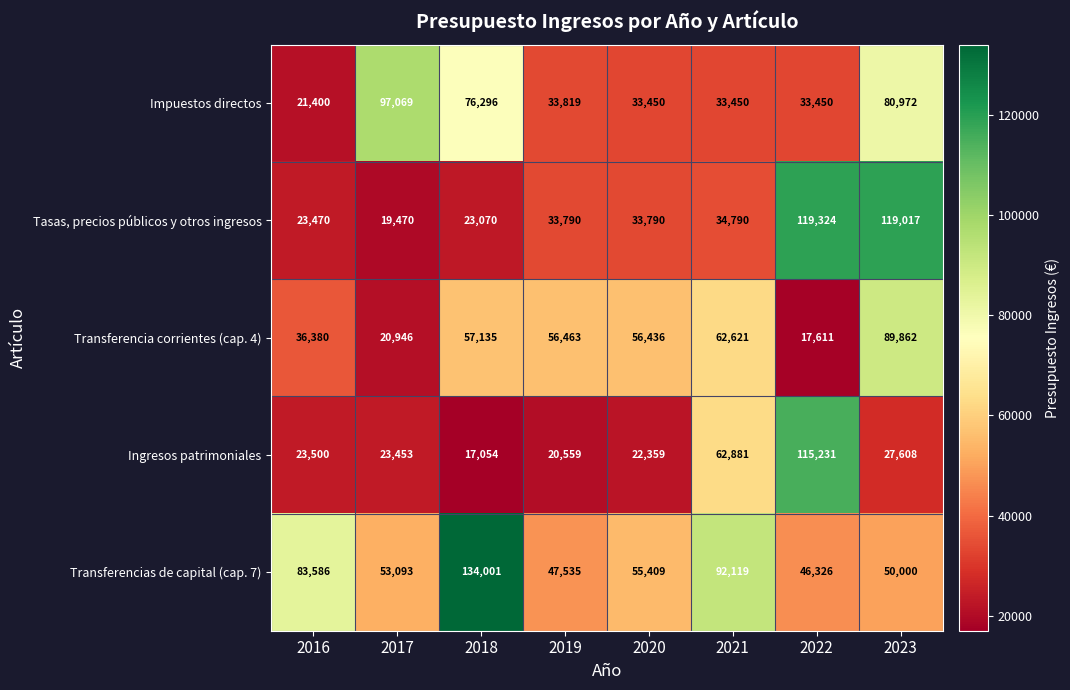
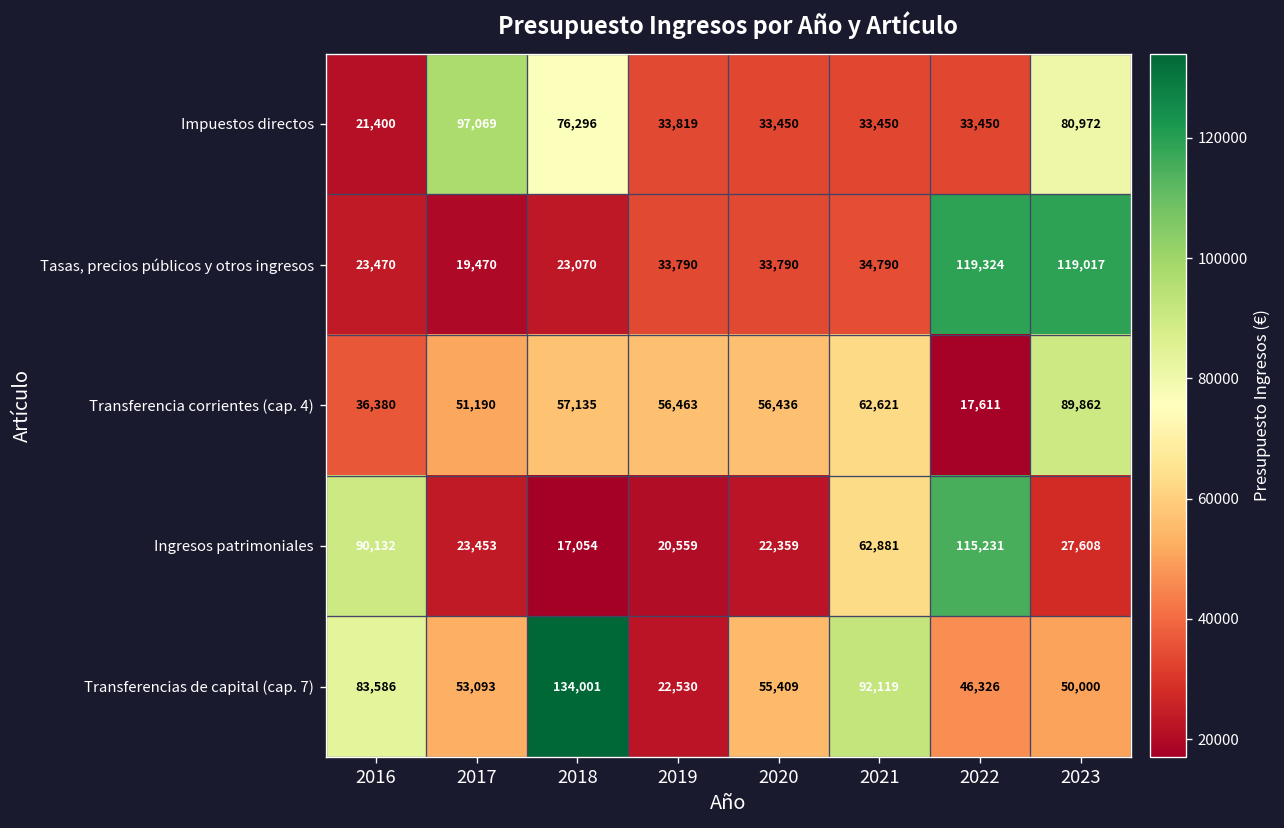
  {
    "Impuestos directos": {
      "2016": "21,400",
      "2017": "97,069",
      "2018": "76,296",
      "2019": "33,819",
      "2020": "33,450",
      "2021": "33,450",
      "2022": "33,450",
      "2023": "80,972"
    },
    "Tasas, precios públicos y otros ingresos": {
      "2016": "23,470",
      "2017": "19,470",
      "2018": "23,070",
      "2019": "33,790",
      "2020": "33,790",
      "2021": "34,790",
      "2022": "119,324",
      "2023": "119,017"
    },
    "Transferencia corrientes (cap. 4)": {
      "2016": "36,380",
-     "2017": "20,946",
+     "2017": "51,190",
      "2018": "57,135",
      "2019": "56,463",
      "2020": "56,436",
      "2021": "62,621",
      "2022": "17,611",
      "2023": "89,862"
    },
    "Ingresos patrimoniales": {
-     "2016": "23,500",
+     "2016": "90,132",
      "2017": "23,453",
      "2018": "17,054",
      "2019": "20,559",
      "2020": "22,359",
      "2021": "62,881",
      "2022": "115,231",
      "2023": "27,608"
    },
    "Transferencias de capital (cap. 7)": {
      "2016": "83,586",
      "2017": "53,093",
      "2018": "134,001",
-     "2019": "47,535",
+     "2019": "22,530",
      "2020": "55,409",
      "2021": "92,119",
      "2022": "46,326",
      "2023": "50,000"
    }
  }
